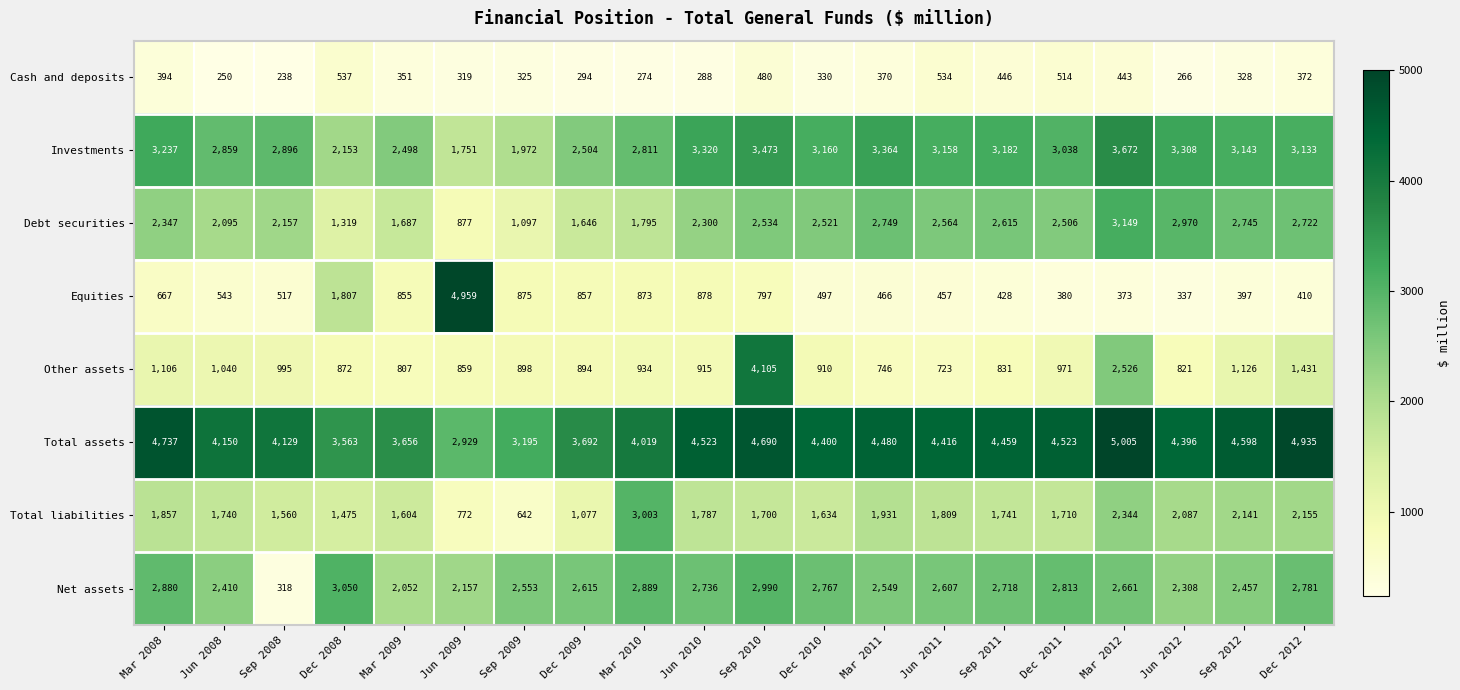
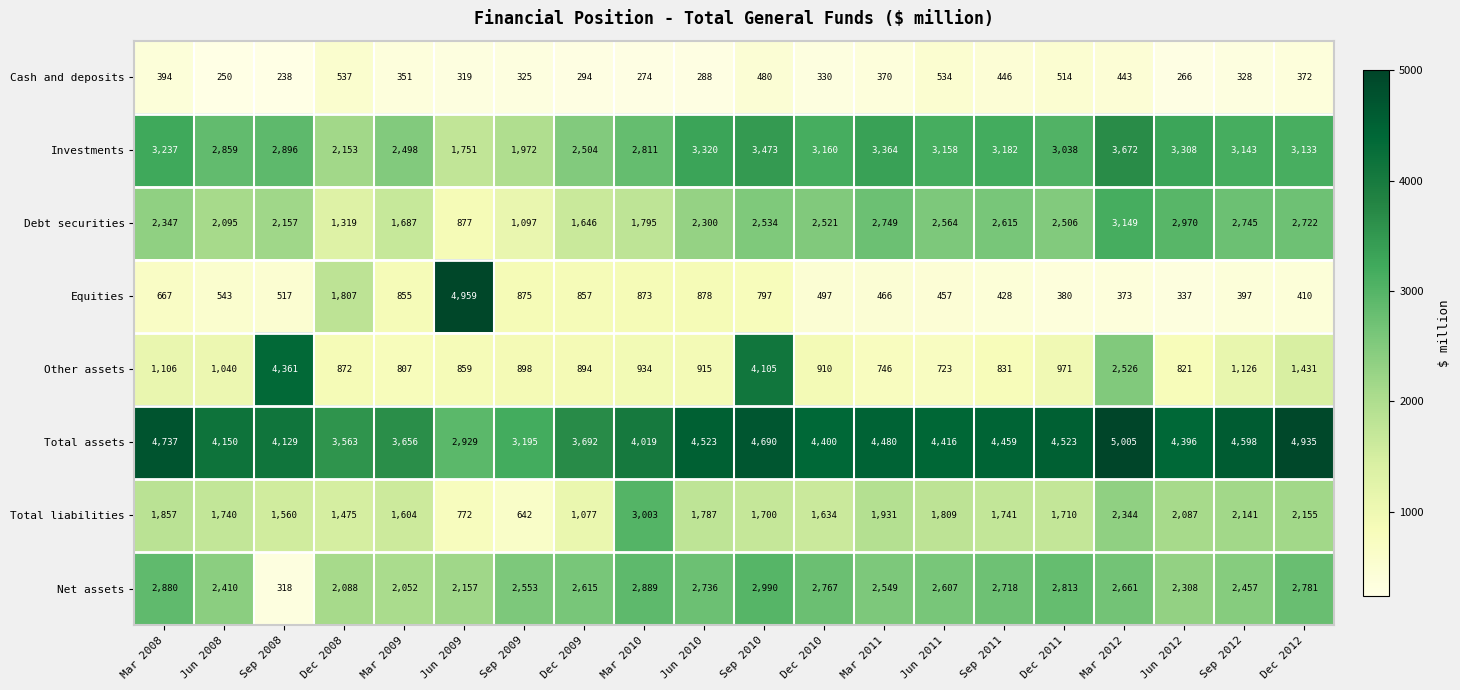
  {
    "Cash and deposits": {
      "Mar 2008": "394",
      "Jun 2008": "250",
      "Sep 2008": "238",
      "Dec 2008": "537",
      "Mar 2009": "351",
      "Jun 2009": "319",
      "Sep 2009": "325",
      "Dec 2009": "294",
      "Mar 2010": "274",
      "Jun 2010": "288",
      "Sep 2010": "480",
      "Dec 2010": "330",
      "Mar 2011": "370",
      "Jun 2011": "534",
      "Sep 2011": "446",
      "Dec 2011": "514",
      "Mar 2012": "443",
      "Jun 2012": "266",
      "Sep 2012": "328",
      "Dec 2012": "372"
    },
    "Investments": {
      "Mar 2008": "3,237",
      "Jun 2008": "2,859",
      "Sep 2008": "2,896",
      "Dec 2008": "2,153",
      "Mar 2009": "2,498",
      "Jun 2009": "1,751",
      "Sep 2009": "1,972",
      "Dec 2009": "2,504",
      "Mar 2010": "2,811",
      "Jun 2010": "3,320",
      "Sep 2010": "3,473",
      "Dec 2010": "3,160",
      "Mar 2011": "3,364",
      "Jun 2011": "3,158",
      "Sep 2011": "3,182",
      "Dec 2011": "3,038",
      "Mar 2012": "3,672",
      "Jun 2012": "3,308",
      "Sep 2012": "3,143",
      "Dec 2012": "3,133"
    },
    "Debt securities": {
      "Mar 2008": "2,347",
      "Jun 2008": "2,095",
      "Sep 2008": "2,157",
      "Dec 2008": "1,319",
      "Mar 2009": "1,687",
      "Jun 2009": "877",
      "Sep 2009": "1,097",
      "Dec 2009": "1,646",
      "Mar 2010": "1,795",
      "Jun 2010": "2,300",
      "Sep 2010": "2,534",
      "Dec 2010": "2,521",
      "Mar 2011": "2,749",
      "Jun 2011": "2,564",
      "Sep 2011": "2,615",
      "Dec 2011": "2,506",
      "Mar 2012": "3,149",
      "Jun 2012": "2,970",
      "Sep 2012": "2,745",
      "Dec 2012": "2,722"
    },
    "Equities": {
      "Mar 2008": "667",
      "Jun 2008": "543",
      "Sep 2008": "517",
      "Dec 2008": "1,807",
      "Mar 2009": "855",
      "Jun 2009": "4,959",
      "Sep 2009": "875",
      "Dec 2009": "857",
      "Mar 2010": "873",
      "Jun 2010": "878",
      "Sep 2010": "797",
      "Dec 2010": "497",
      "Mar 2011": "466",
      "Jun 2011": "457",
      "Sep 2011": "428",
      "Dec 2011": "380",
      "Mar 2012": "373",
      "Jun 2012": "337",
      "Sep 2012": "397",
      "Dec 2012": "410"
    },
    "Other assets": {
      "Mar 2008": "1,106",
      "Jun 2008": "1,040",
-     "Sep 2008": "995",
+     "Sep 2008": "4,361",
      "Dec 2008": "872",
      "Mar 2009": "807",
      "Jun 2009": "859",
      "Sep 2009": "898",
      "Dec 2009": "894",
      "Mar 2010": "934",
      "Jun 2010": "915",
      "Sep 2010": "4,105",
      "Dec 2010": "910",
      "Mar 2011": "746",
      "Jun 2011": "723",
      "Sep 2011": "831",
      "Dec 2011": "971",
      "Mar 2012": "2,526",
      "Jun 2012": "821",
      "Sep 2012": "1,126",
      "Dec 2012": "1,431"
    },
    "Total assets": {
      "Mar 2008": "4,737",
      "Jun 2008": "4,150",
      "Sep 2008": "4,129",
      "Dec 2008": "3,563",
      "Mar 2009": "3,656",
      "Jun 2009": "2,929",
      "Sep 2009": "3,195",
      "Dec 2009": "3,692",
      "Mar 2010": "4,019",
      "Jun 2010": "4,523",
      "Sep 2010": "4,690",
      "Dec 2010": "4,400",
      "Mar 2011": "4,480",
      "Jun 2011": "4,416",
      "Sep 2011": "4,459",
      "Dec 2011": "4,523",
      "Mar 2012": "5,005",
      "Jun 2012": "4,396",
      "Sep 2012": "4,598",
      "Dec 2012": "4,935"
    },
    "Total liabilities": {
      "Mar 2008": "1,857",
      "Jun 2008": "1,740",
      "Sep 2008": "1,560",
      "Dec 2008": "1,475",
      "Mar 2009": "1,604",
      "Jun 2009": "772",
      "Sep 2009": "642",
      "Dec 2009": "1,077",
      "Mar 2010": "3,003",
      "Jun 2010": "1,787",
      "Sep 2010": "1,700",
      "Dec 2010": "1,634",
      "Mar 2011": "1,931",
      "Jun 2011": "1,809",
      "Sep 2011": "1,741",
      "Dec 2011": "1,710",
      "Mar 2012": "2,344",
      "Jun 2012": "2,087",
      "Sep 2012": "2,141",
      "Dec 2012": "2,155"
    },
    "Net assets": {
      "Mar 2008": "2,880",
      "Jun 2008": "2,410",
      "Sep 2008": "318",
-     "Dec 2008": "3,050",
+     "Dec 2008": "2,088",
      "Mar 2009": "2,052",
      "Jun 2009": "2,157",
      "Sep 2009": "2,553",
      "Dec 2009": "2,615",
      "Mar 2010": "2,889",
      "Jun 2010": "2,736",
      "Sep 2010": "2,990",
      "Dec 2010": "2,767",
      "Mar 2011": "2,549",
      "Jun 2011": "2,607",
      "Sep 2011": "2,718",
      "Dec 2011": "2,813",
      "Mar 2012": "2,661",
      "Jun 2012": "2,308",
      "Sep 2012": "2,457",
      "Dec 2012": "2,781"
    }
  }
